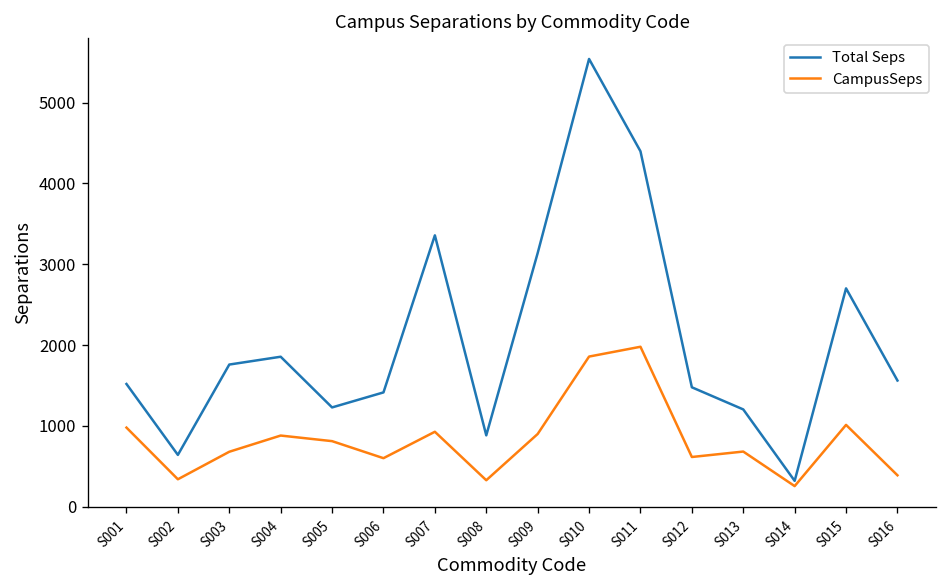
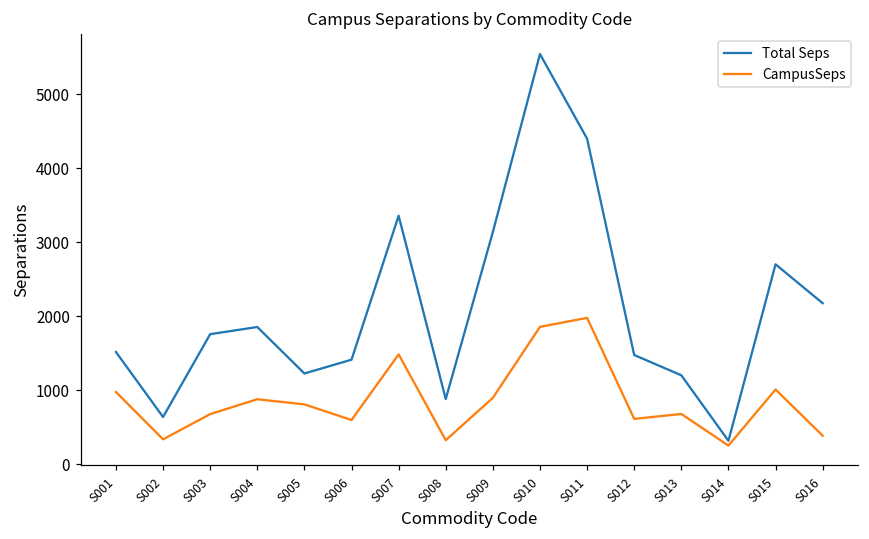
  {
    "Total Seps": {
      "S001": 1500,
      "S002": 600,
      "S003": 1800,
      "S004": 1900,
      "S005": 1200,
      "S006": 1400,
      "S007": 3400,
      "S008": 900,
      "S009": 3100,
      "S010": 5500,
      "S011": 4400,
      "S012": 1500,
      "S013": 1200,
      "S014": 300,
      "S015": 2700,
-     "S016": 1600
+     "S016": 2200
    },
    "CampusSeps": {
      "S001": 1000,
      "S002": 300,
      "S003": 700,
      "S004": 900,
      "S005": 800,
      "S006": 600,
-     "S007": 900,
+     "S007": 1500,
      "S008": 300,
      "S009": 900,
      "S010": 1900,
      "S011": 2000,
      "S012": 600,
      "S013": 700,
      "S014": 300,
      "S015": 1000,
      "S016": 400
    }
  }
